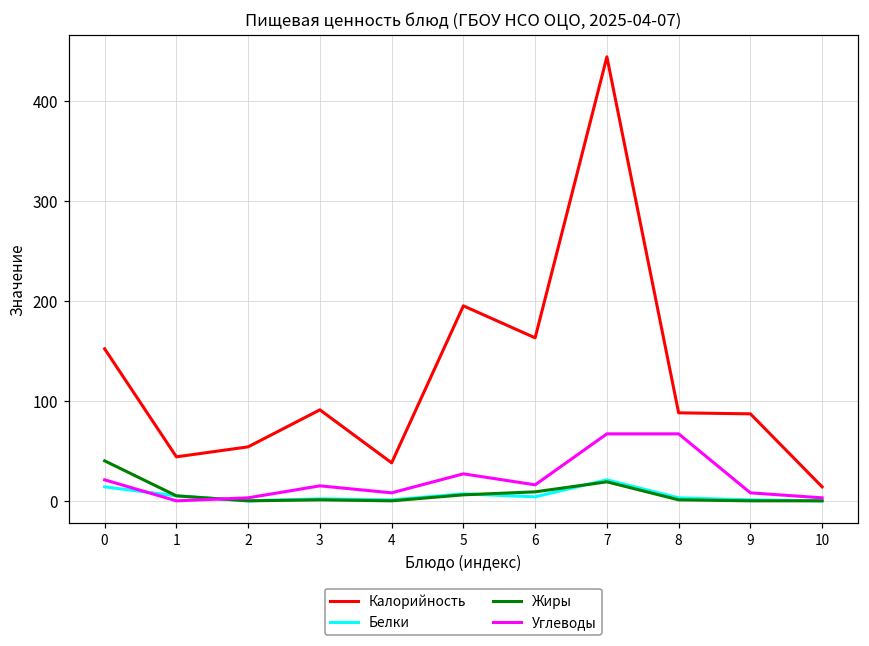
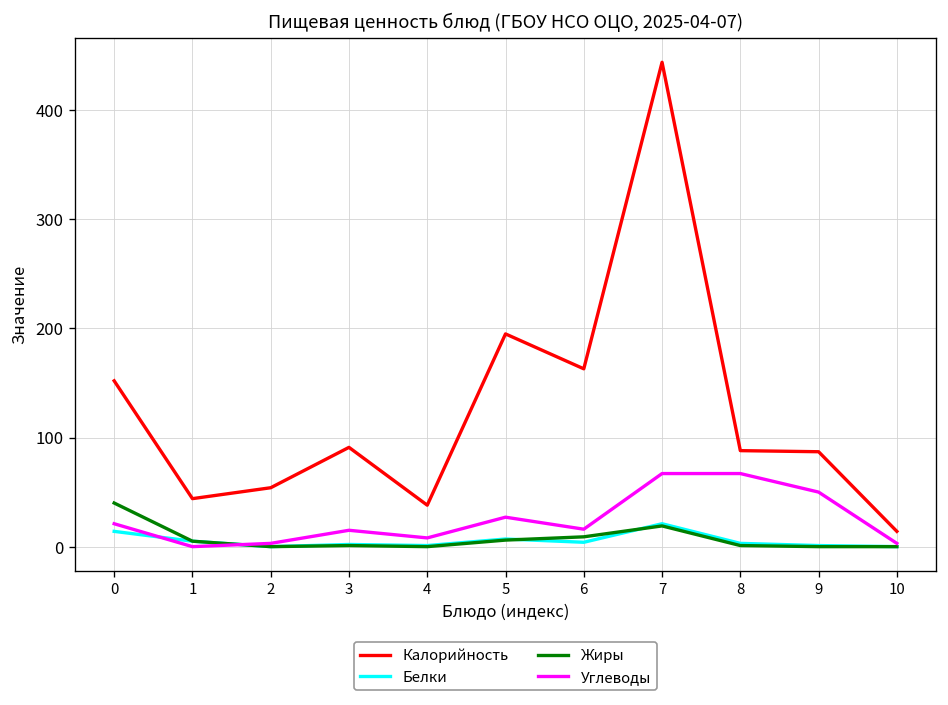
  {
    "Калорийность": {
      "0": 150,
      "1": 40,
      "2": 50,
      "3": 90,
      "4": 40,
      "5": 200,
      "6": 160,
      "7": 440,
      "8": 90,
      "9": 90,
      "10": 10
    },
    "Белки": {
      "0": 10,
      "6": 0
    },
    "Жиры": {
      "0": 40,
      "6": 10
    },
    "Углеводы": {
      "0": 20,
      "1": 0,
      "2": 0,
      "3": 20,
      "4": 10,
      "5": 30,
      "6": 20,
      "7": 70,
      "8": 70,
-     "9": 10,
+     "9": 50,
      "10": 0
    }
  }
